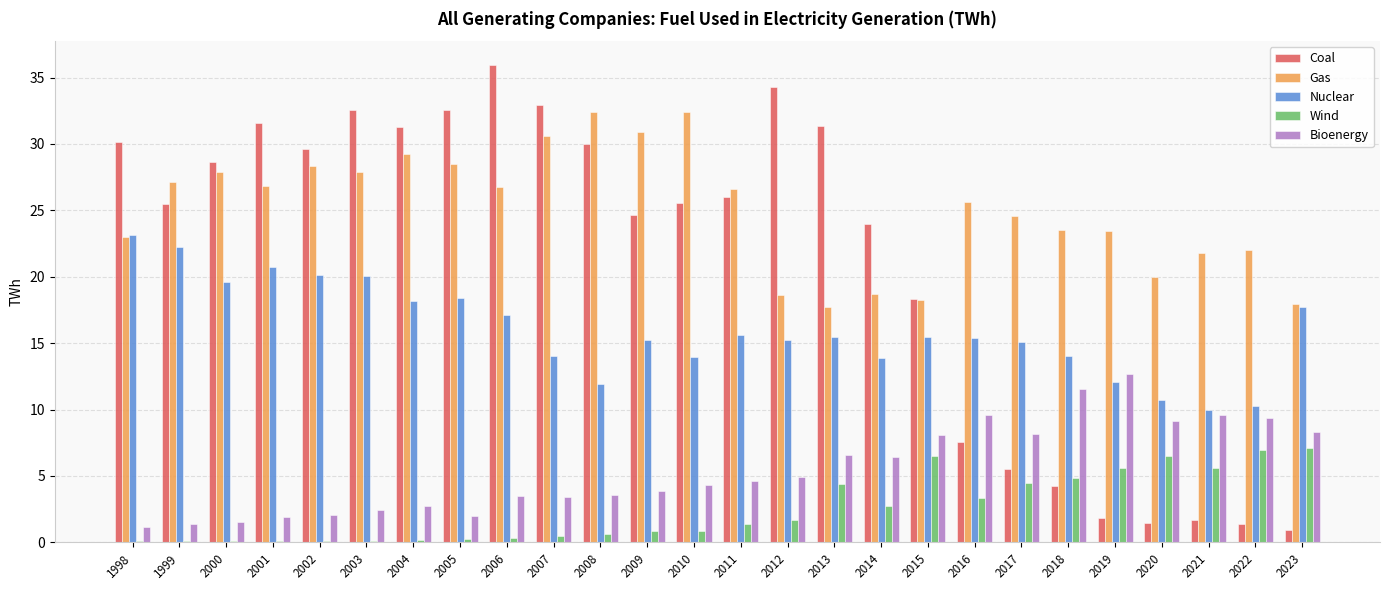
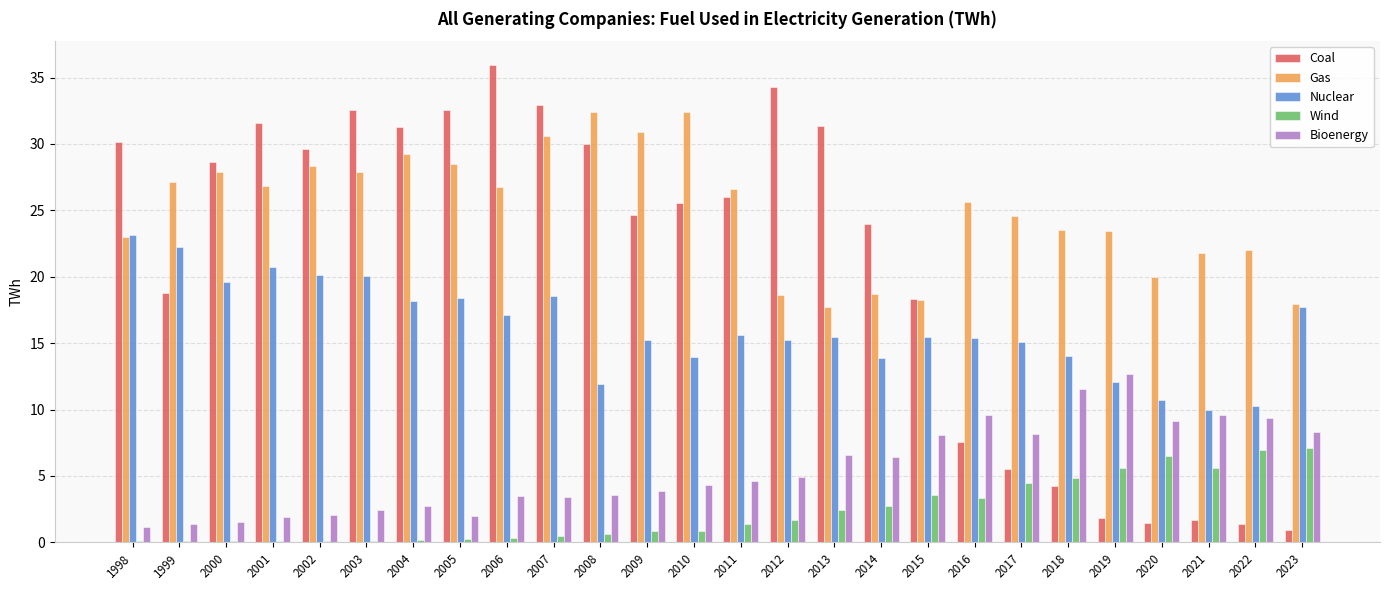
  {
    "Coal": {
      "1998": 30.1,
-     "1999": 25.5,
+     "1999": 18.8,
      "2000": 28.7,
      "2001": 31.6,
      "2002": 29.6,
      "2003": 32.5,
      "2004": 31.3,
      "2005": 32.6,
      "2006": 35.9,
      "2007": 32.9,
      "2008": 30.0,
      "2009": 24.7,
      "2010": 25.6,
      "2011": 26.0,
      "2012": 34.3,
      "2013": 31.3,
      "2014": 24.0,
      "2015": 18.3,
      "2016": 7.5,
      "2017": 5.6,
      "2018": 4.2,
      "2019": 1.9,
      "2020": 1.5,
      "2021": 1.7,
      "2022": 1.4,
      "2023": 0.9
    },
    "Gas": {
      "1998": 23.0,
      "1999": 27.1,
      "2000": 27.9,
      "2001": 26.9,
      "2002": 28.4,
      "2003": 27.9,
      "2004": 29.3,
      "2005": 28.5,
      "2006": 26.8,
      "2007": 30.6,
      "2008": 32.4,
      "2009": 30.9,
      "2010": 32.4,
      "2011": 26.6,
      "2012": 18.6,
      "2013": 17.7,
      "2014": 18.7,
      "2015": 18.3,
      "2016": 25.6,
      "2017": 24.6,
      "2018": 23.5,
      "2019": 23.5,
      "2020": 20.0,
      "2021": 21.8,
      "2022": 22.0,
      "2023": 17.9
    },
    "Nuclear": {
      "1998": 23.1,
      "1999": 22.2,
      "2000": 19.6,
      "2001": 20.8,
      "2002": 20.1,
      "2003": 20.0,
      "2004": 18.2,
      "2005": 18.4,
      "2006": 17.1,
-     "2007": 14.0,
+     "2007": 18.5,
      "2008": 11.9,
      "2009": 15.2,
      "2010": 13.9,
      "2011": 15.6,
      "2012": 15.2,
      "2013": 15.4,
      "2014": 13.9,
      "2015": 15.5,
      "2016": 15.4,
      "2017": 15.1,
      "2018": 14.1,
      "2019": 12.1,
      "2020": 10.7,
      "2021": 9.9,
      "2022": 10.3,
      "2023": 17.7
    },
    "Wind": {
      "2005": 0.2,
      "2006": 0.4,
      "2007": 0.5,
      "2008": 0.6,
      "2009": 0.8,
      "2010": 0.9,
      "2011": 1.4,
      "2012": 1.7,
-     "2013": 4.4,
+     "2013": 2.4,
      "2014": 2.7,
-     "2015": 6.5,
+     "2015": 3.6,
      "2016": 3.4,
      "2017": 4.5,
      "2018": 4.9,
      "2019": 5.6,
      "2020": 6.5,
      "2021": 5.6,
      "2022": 6.9,
      "2023": 7.1
    },
    "Bioenergy": {
      "1998": 1.1,
      "1999": 1.4,
      "2000": 1.6,
      "2001": 1.9,
      "2002": 2.1,
      "2003": 2.4,
      "2004": 2.8,
      "2005": 1.9,
      "2006": 3.5,
      "2007": 3.4,
      "2008": 3.5,
      "2009": 3.9,
      "2010": 4.3,
      "2011": 4.6,
      "2012": 4.9,
      "2013": 6.6,
      "2014": 6.4,
      "2015": 8.1,
      "2016": 9.6,
      "2017": 8.1,
      "2018": 11.5,
      "2019": 12.7,
      "2020": 9.1,
      "2021": 9.6,
      "2022": 9.3,
      "2023": 8.3
    }
  }
